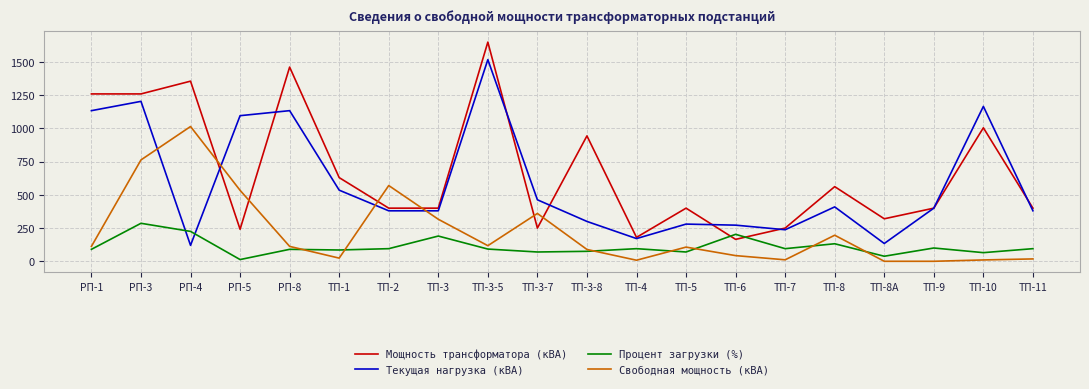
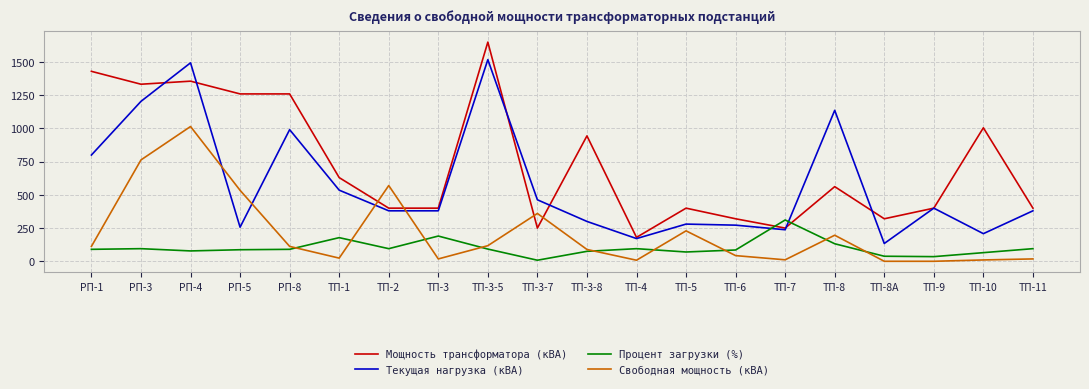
  {
    "Мощность трансформатора (кВА)": {
-     "РП-1": 1260,
-     "РП-3": 1260,
+     "РП-1": 1430,
+     "РП-3": 1330,
      "РП-4": 1360,
-     "РП-5": 240,
-     "РП-8": 1460,
+     "РП-5": 1260,
+     "РП-8": 1260,
      "ТП-1": 630,
      "ТП-2": 400,
      "ТП-3": 400,
      "ТП-3-5": 1650,
      "ТП-3-7": 250,
      "ТП-3-8": 940,
      "ТП-5": 400,
-     "ТП-6": 170,
+     "ТП-6": 320,
      "ТП-8": 560,
      "ТП-8А": 320,
      "ТП-10": 1010,
      "ТП-11": 400
    },
    "Текущая нагрузка (кВА)": {
-     "РП-1": 1130,
+     "РП-1": 800,
      "РП-3": 1200,
-     "РП-4": 120,
-     "РП-5": 1100,
-     "РП-8": 1130,
+     "РП-4": 1490,
+     "РП-5": 260,
+     "РП-8": 990,
      "ТП-1": 540,
      "ТП-2": 380,
      "ТП-3": 380,
      "ТП-3-5": 1520,
      "ТП-3-7": 460,
      "ТП-3-8": 300,
      "ТП-5": 280,
      "ТП-6": 270,
-     "ТП-8": 410,
+     "ТП-8": 1140,
      "ТП-8А": 130,
-     "ТП-10": 1170,
+     "ТП-10": 210,
      "ТП-11": 380
    },
    "Процент загрузки (%)": {
      "РП-1": 90,
-     "РП-3": 290,
-     "РП-4": 230,
-     "РП-5": 10,
+     "РП-3": 100,
+     "РП-4": 80,
+     "РП-5": 90,
      "РП-8": 90,
-     "ТП-1": 90,
+     "ТП-1": 180,
      "ТП-2": 100,
      "ТП-3": 190,
      "ТП-3-5": 90,
-     "ТП-3-7": 70,
+     "ТП-3-7": 10,
      "ТП-4": 100,
      "ТП-5": 70,
-     "ТП-6": 200,
-     "ТП-7": 100,
+     "ТП-6": 90,
+     "ТП-7": 310,
      "ТП-8": 130,
      "ТП-8А": 40,
-     "ТП-9": 100,
+     "ТП-9": 40,
      "ТП-10": 70,
      "ТП-11": 100
    },
    "Свободная мощность (кВА)": {
      "РП-1": 110,
      "РП-3": 760,
      "РП-4": 1010,
      "РП-5": 530,
      "РП-8": 110,
      "ТП-1": 20,
      "ТП-2": 570,
-     "ТП-3": 320,
+     "ТП-3": 20,
      "ТП-3-5": 120,
      "ТП-3-7": 360,
      "ТП-4": 10,
-     "ТП-5": 110,
+     "ТП-5": 230,
      "ТП-6": 40,
      "ТП-7": 10,
      "ТП-8": 200,
      "ТП-8А": 0,
      "ТП-9": 0,
      "ТП-10": 10,
      "ТП-11": 20
    }
  }
